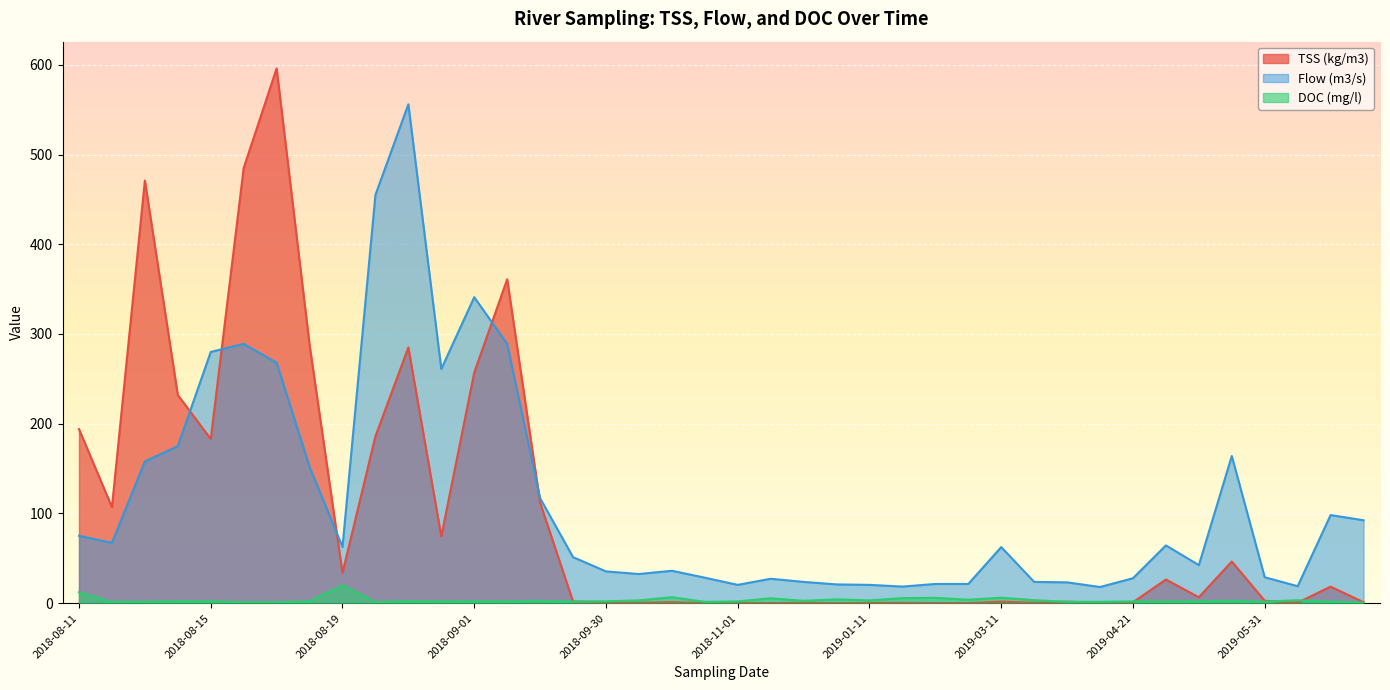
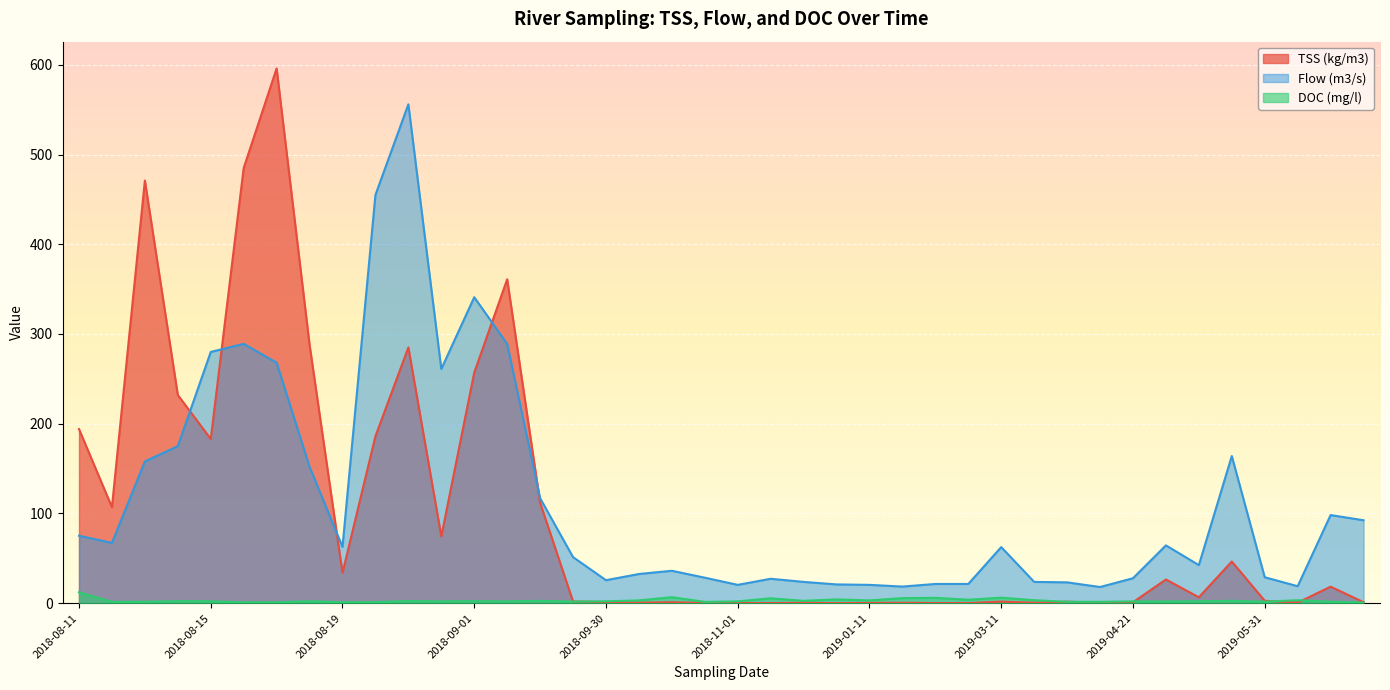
  {
    "TSS (kg/m3)": {
      "2018-08-11": 190,
      "2018-08-19": 30,
      "2019-03-11": 0
    },
    "Flow (m3/s)": {
      "2018-08-11": 80,
      "2018-08-19": 60,
-     "2018-09-30": 40,
+     "2018-09-30": 30,
      "2018-11-01": 20,
      "2019-01-11": 20,
      "2019-03-11": 60,
      "2019-04-21": 30,
      "2019-05-31": 30
    },
    "DOC (mg/l)": {
      "2018-08-11": 10,
-     "2018-08-19": 20,
+     "2018-08-19": 0,
      "2019-03-11": 10
    }
  }
